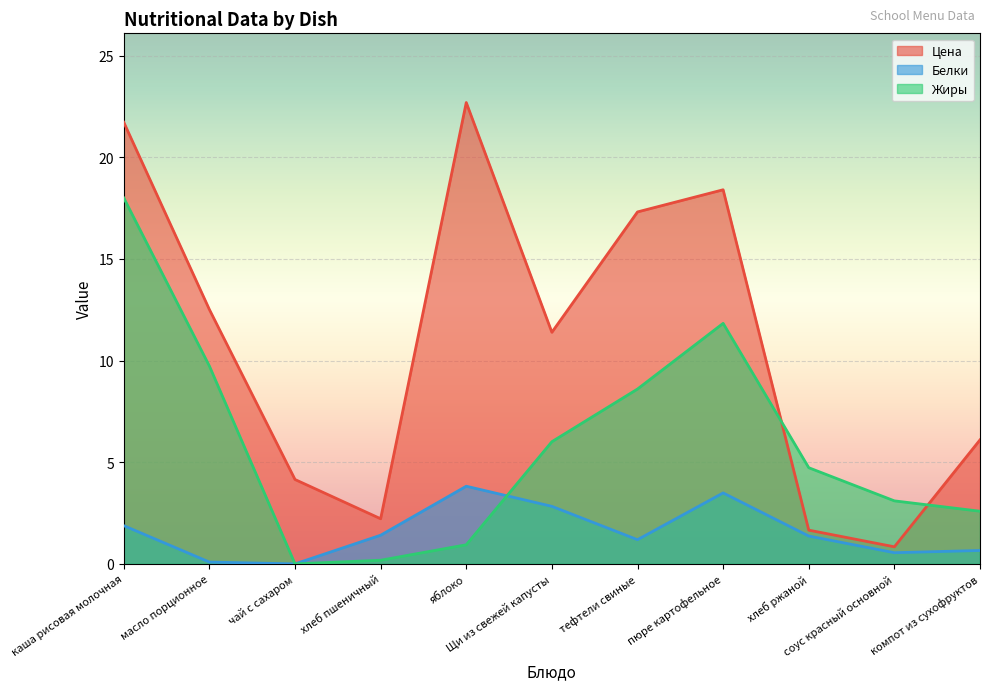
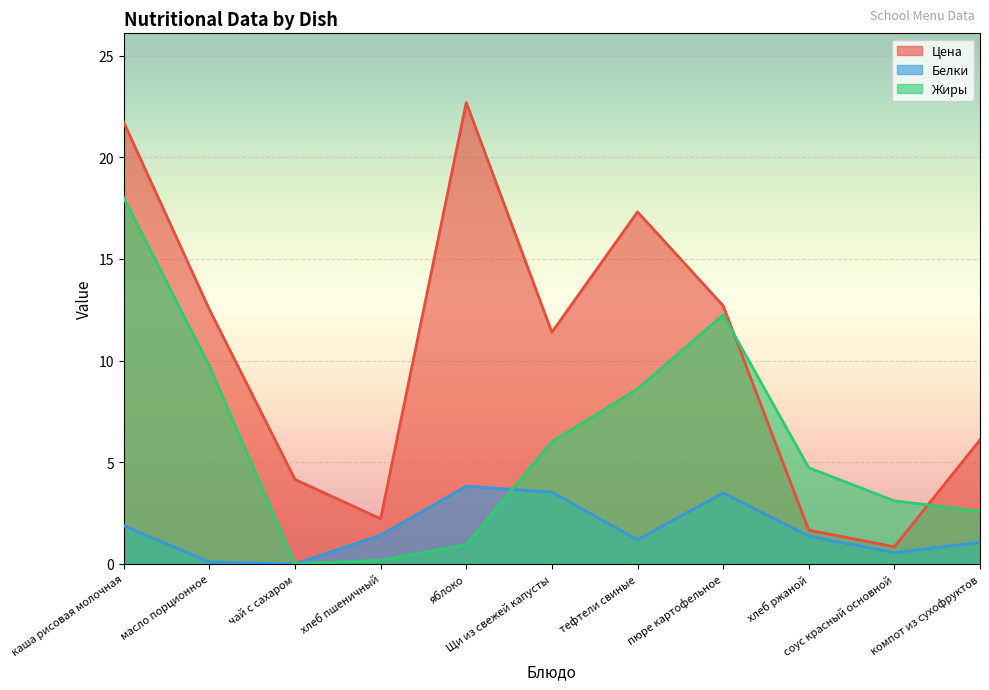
  {
    "Цена": {
      "каша рисовая молочная": 21.7,
      "масло порционное": 12.5,
      "чай с сахаром": 4.2,
      "хлеб пшеничный": 2.2,
      "яблоко": 22.7,
      "Щи из свежей капусты": 11.4,
      "тефтели свиные": 17.3,
-     "пюре картофельное": 18.4,
+     "пюре картофельное": 12.7,
      "хлеб ржаной": 1.7,
      "соус красный основной": 0.8,
      "компот из сухофруктов": 6.1
    },
    "Белки": {
      "каша рисовая молочная": 1.9,
      "масло порционное": 0.1,
      "хлеб пшеничный": 1.4,
      "яблоко": 3.8,
-     "Щи из свежей капусты": 2.8,
+     "Щи из свежей капусты": 3.5,
      "тефтели свиные": 1.2,
      "пюре картофельное": 3.5,
      "хлеб ржаной": 1.4,
      "соус красный основной": 0.6,
-     "компот из сухофруктов": 0.7
+     "компот из сухофруктов": 1.1
    },
    "Жиры": {
      "каша рисовая молочная": 18.0,
      "масло порционное": 9.7,
      "хлеб пшеничный": 0.2,
      "яблоко": 0.9,
      "Щи из свежей капусты": 6.0,
      "тефтели свиные": 8.6,
-     "пюре картофельное": 11.8,
+     "пюре картофельное": 12.3,
      "хлеб ржаной": 4.7,
      "соус красный основной": 3.1,
      "компот из сухофруктов": 2.6
    }
  }
